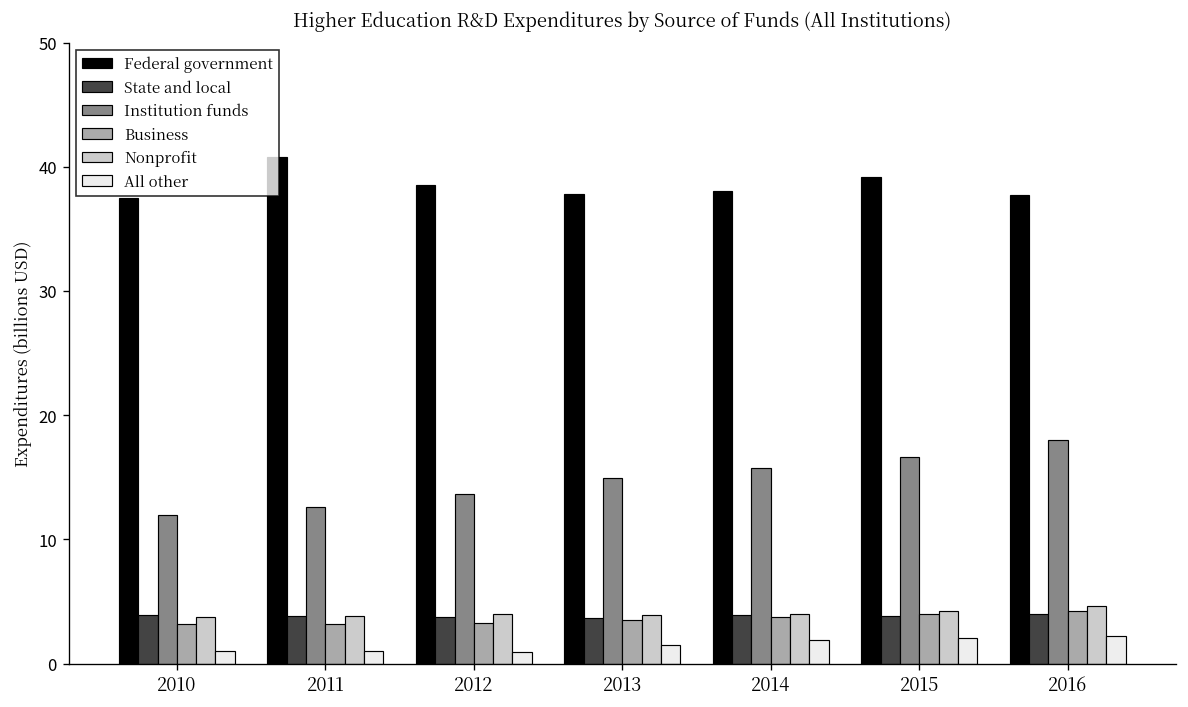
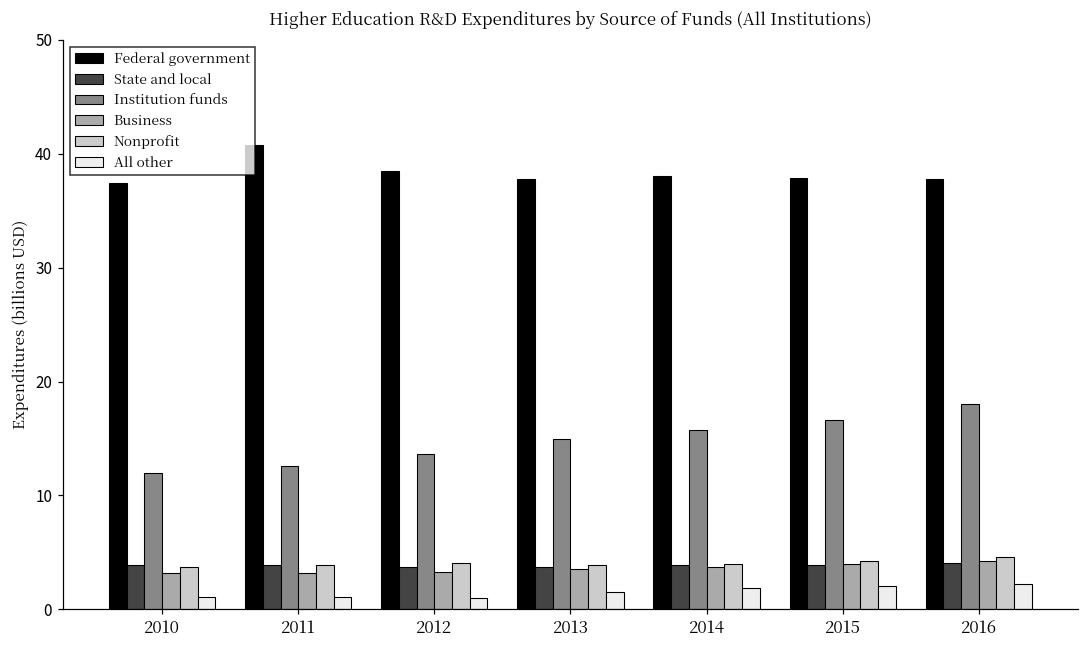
  {
    "Federal government": {
      "2012": 38.5,
      "2013": 37.8,
      "2014": 38.0,
-     "2015": 39.1,
+     "2015": 37.9,
      "2016": 37.8
    },
    "State and local": {
      "2010": 3.9,
      "2011": 3.9,
      "2012": 3.7,
      "2013": 3.7,
      "2014": 3.9,
      "2015": 3.9,
      "2016": 4.0
    }
  }
